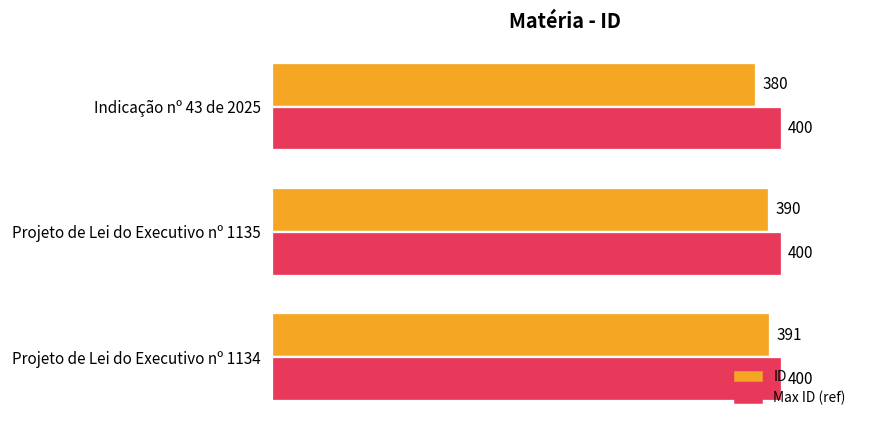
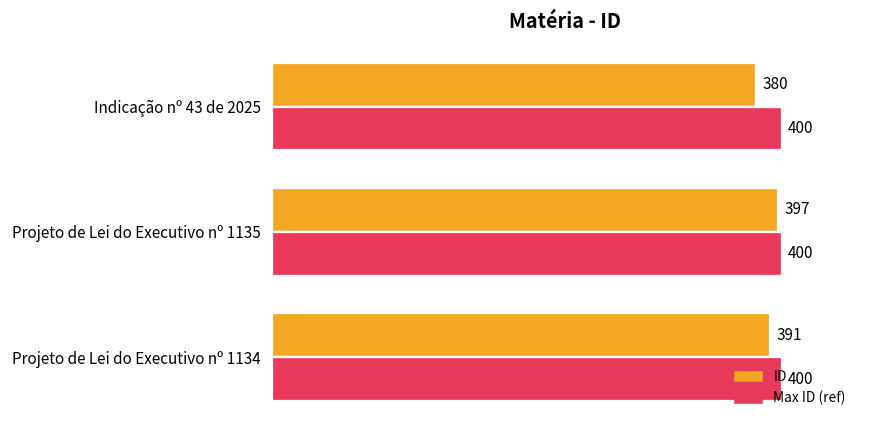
  {
    "ID": {
      "Indicação nº 43 de 2025": 380,
-     "Projeto de Lei do Executivo nº 1135": 390,
+     "Projeto de Lei do Executivo nº 1135": 397,
      "Projeto de Lei do Executivo nº 1134": 391
    },
    "Max ID (ref)": {
      "Indicação nº 43 de 2025": 400,
      "Projeto de Lei do Executivo nº 1135": 400,
      "Projeto de Lei do Executivo nº 1134": 400
    }
  }
